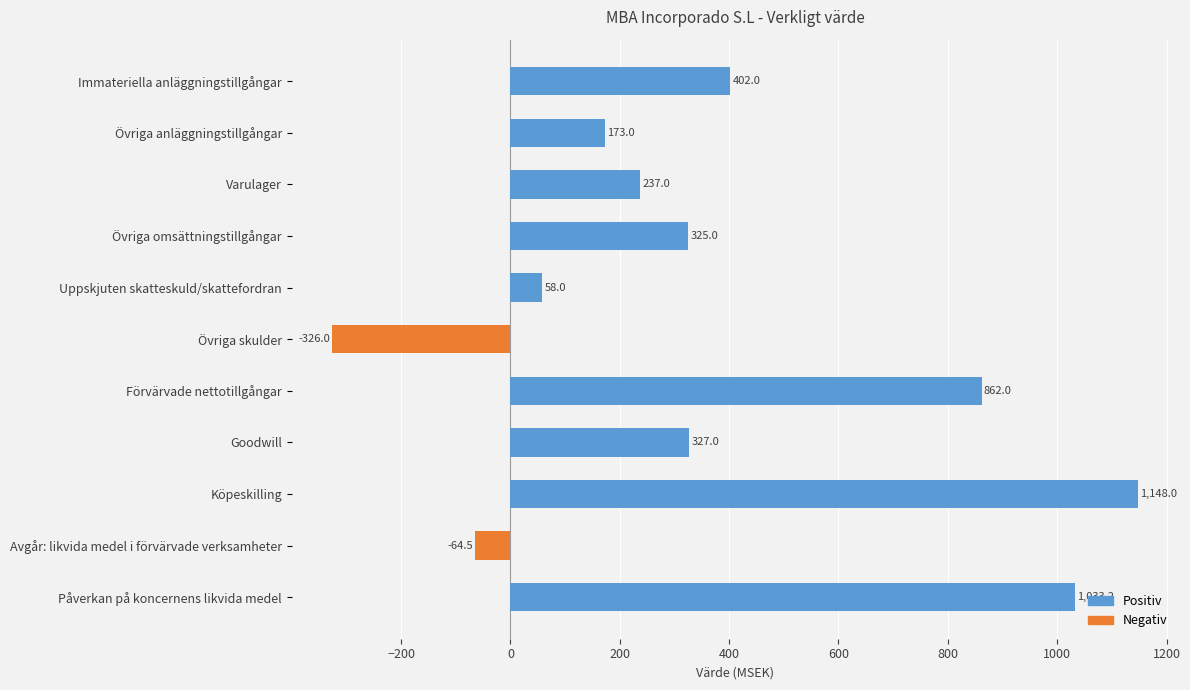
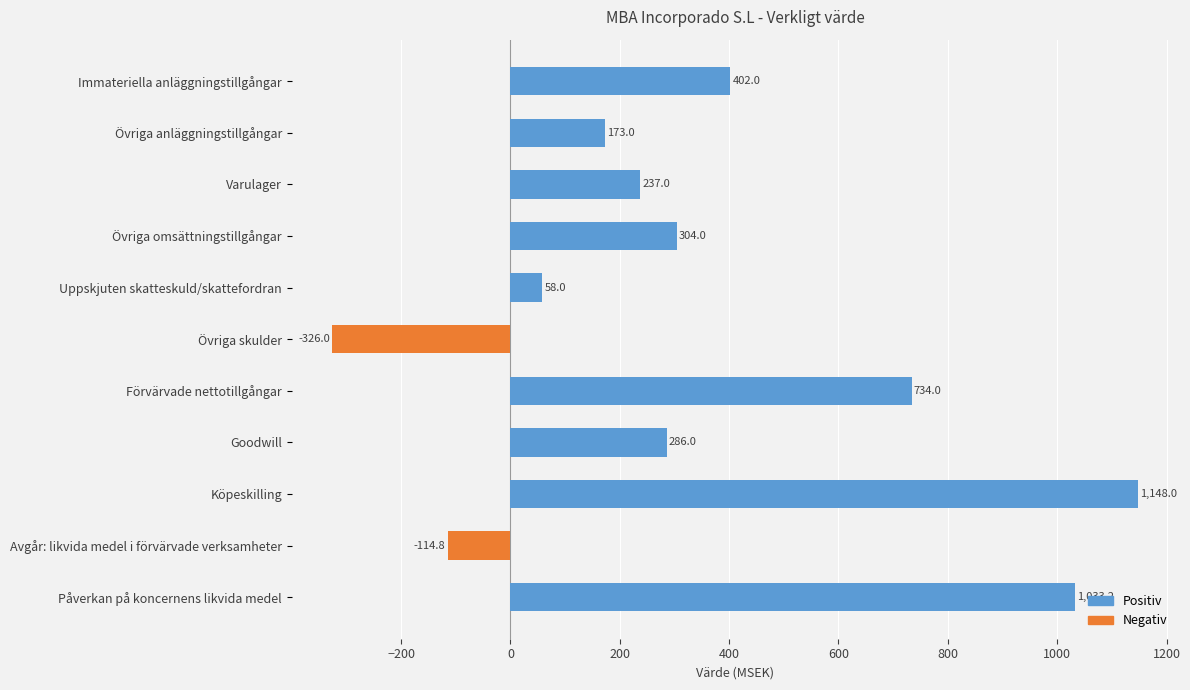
  {
    "Immateriella anläggningstillgångar": "402.0",
    "Övriga anläggningstillgångar": "173.0",
    "Varulager": "237.0",
-   "Övriga omsättningstillgångar": "325.0",
+   "Övriga omsättningstillgångar": "304.0",
    "Uppskjuten skatteskuld/skattefordran": "58.0",
    "Övriga skulder": "-326.0",
-   "Förvärvade nettotillgångar": "862.0",
-   "Goodwill": "327.0",
+   "Förvärvade nettotillgångar": "734.0",
+   "Goodwill": "286.0",
    "Köpeskilling": "1,148.0",
-   "Avgår: likvida medel i förvärvade verksamheter": "-64.5",
+   "Avgår: likvida medel i förvärvade verksamheter": "-114.8",
    "Påverkan på koncernens likvida medel": "1,033.2"
  }
